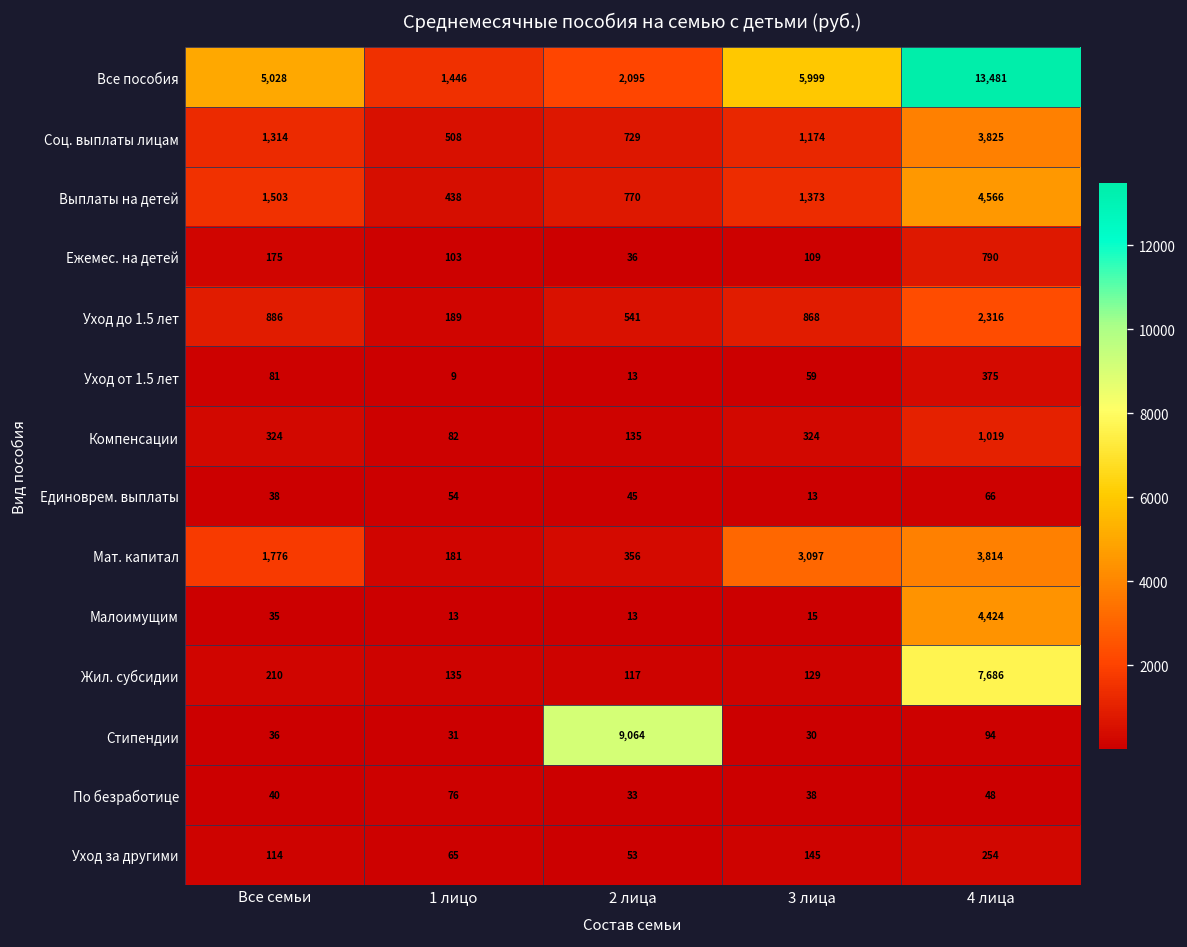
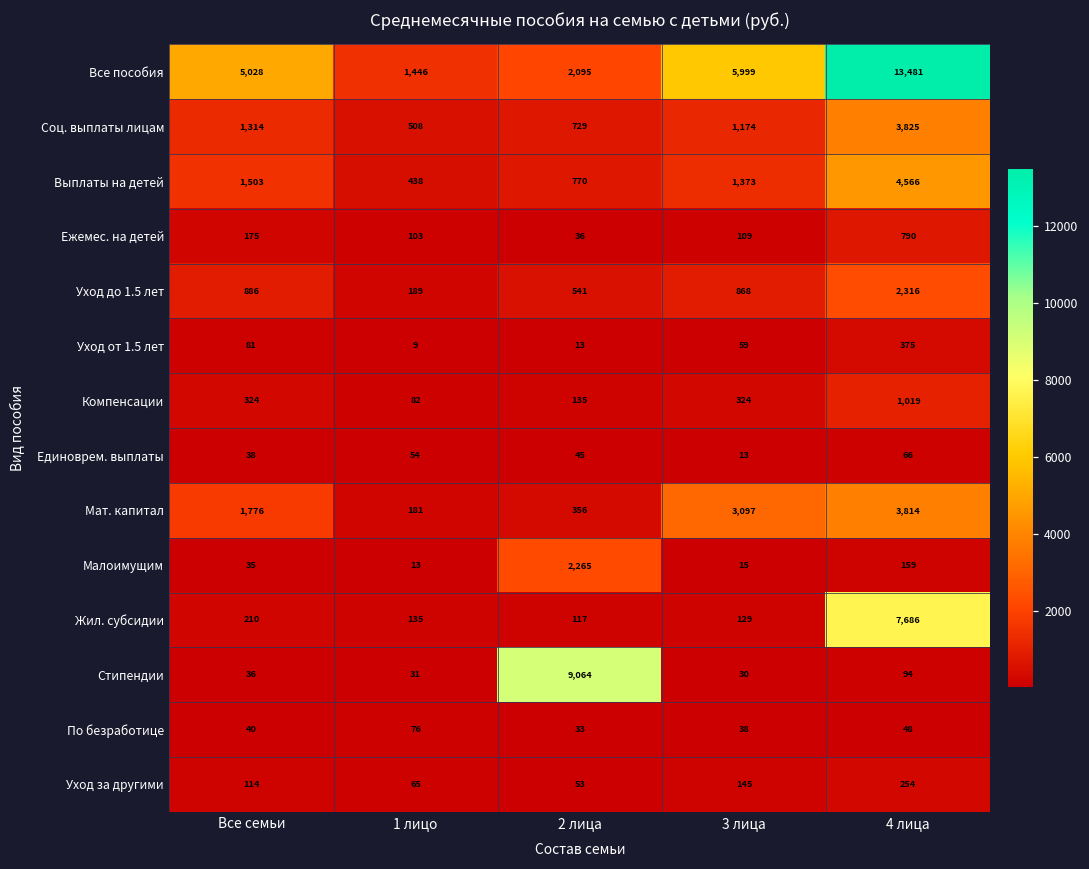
  {
    "Все пособия": {
      "Все семьи": "5,028",
      "1 лицо": "1,446",
      "2 лица": "2,095",
      "3 лица": "5,999",
      "4 лица": "13,481"
    },
    "Соц. выплаты лицам": {
      "Все семьи": "1,314",
      "1 лицо": "508",
      "2 лица": "729",
      "3 лица": "1,174",
      "4 лица": "3,825"
    },
    "Выплаты на детей": {
      "Все семьи": "1,503",
      "1 лицо": "438",
      "2 лица": "770",
      "3 лица": "1,373",
      "4 лица": "4,566"
    },
    "Ежемес. на детей": {
      "Все семьи": "175",
      "1 лицо": "103",
      "2 лица": "36",
      "3 лица": "109",
      "4 лица": "790"
    },
    "Уход до 1.5 лет": {
      "Все семьи": "886",
      "1 лицо": "189",
      "2 лица": "541",
      "3 лица": "868",
      "4 лица": "2,316"
    },
    "Уход от 1.5 лет": {
      "Все семьи": "81",
      "1 лицо": "9",
      "2 лица": "13",
      "3 лица": "59",
      "4 лица": "375"
    },
    "Компенсации": {
      "Все семьи": "324",
      "1 лицо": "82",
      "2 лица": "135",
      "3 лица": "324",
      "4 лица": "1,019"
    },
    "Единоврем. выплаты": {
      "Все семьи": "38",
      "1 лицо": "54",
      "2 лица": "45",
      "3 лица": "13",
      "4 лица": "66"
    },
    "Мат. капитал": {
      "Все семьи": "1,776",
      "1 лицо": "181",
      "2 лица": "356",
      "3 лица": "3,097",
      "4 лица": "3,814"
    },
    "Малоимущим": {
      "Все семьи": "35",
      "1 лицо": "13",
-     "2 лица": "13",
+     "2 лица": "2,265",
      "3 лица": "15",
-     "4 лица": "4,424"
+     "4 лица": "159"
    },
    "Жил. субсидии": {
      "Все семьи": "210",
      "1 лицо": "135",
      "2 лица": "117",
      "3 лица": "129",
      "4 лица": "7,686"
    },
    "Стипендии": {
      "Все семьи": "36",
      "1 лицо": "31",
      "2 лица": "9,064",
      "3 лица": "30",
      "4 лица": "94"
    },
    "По безработице": {
      "Все семьи": "40",
      "1 лицо": "76",
      "2 лица": "33",
      "3 лица": "38",
      "4 лица": "48"
    },
    "Уход за другими": {
      "Все семьи": "114",
      "1 лицо": "65",
      "2 лица": "53",
      "3 лица": "145",
      "4 лица": "254"
    }
  }
